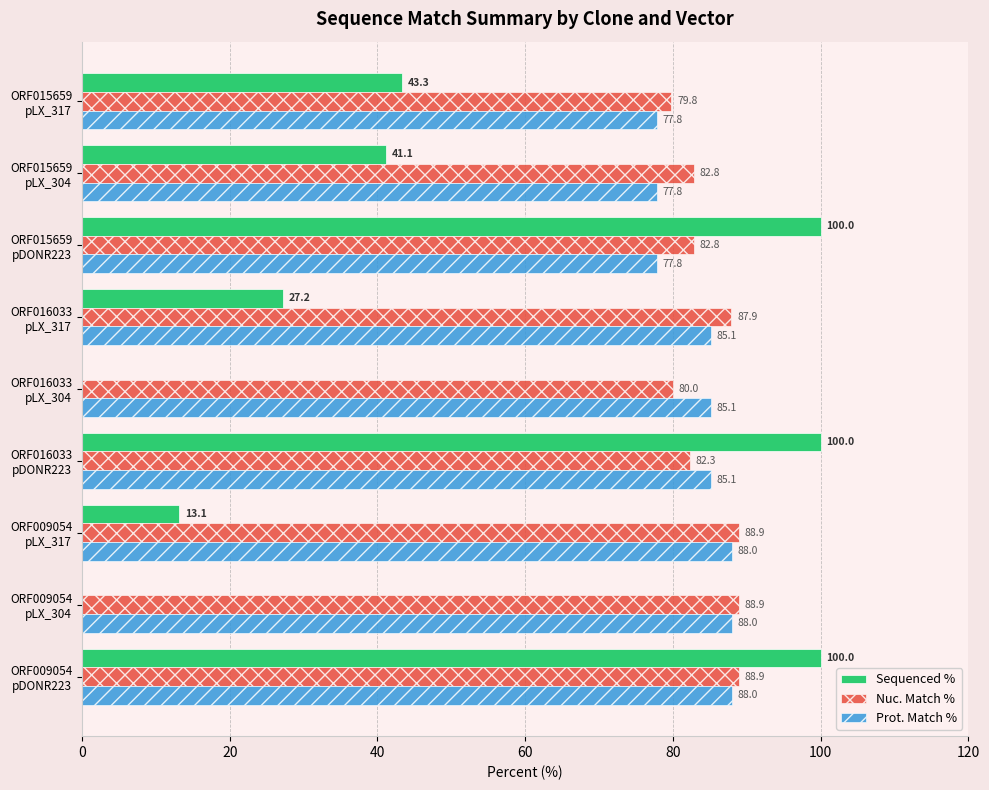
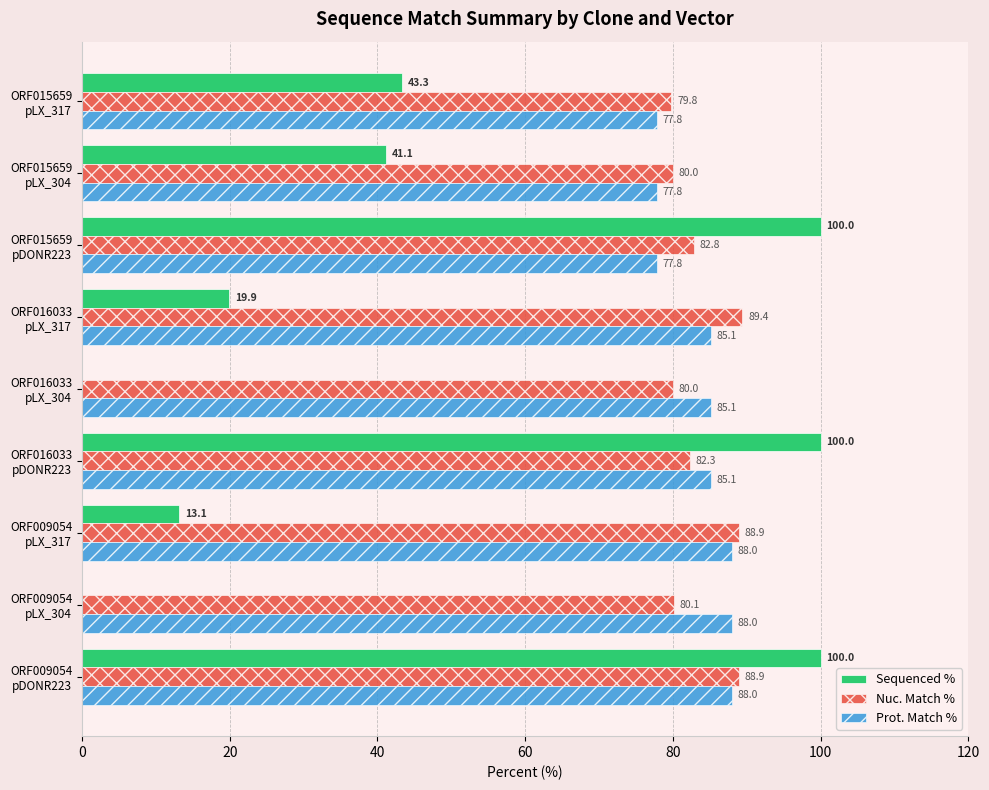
  {
    "Sequenced %": {
      "ORF015659 pLX_317": 43.3,
      "ORF015659 pLX_304": 41.1,
      "ORF015659 pDONR223": 100.0,
-     "ORF016033 pLX_317": 27.2,
+     "ORF016033 pLX_317": 19.9,
      "ORF016033 pDONR223": 100.0,
      "ORF009054 pLX_317": 13.1,
      "ORF009054 pDONR223": 100.0
    },
    "Nuc. Match %": {
      "ORF015659 pLX_317": 79.8,
-     "ORF015659 pLX_304": 82.8,
+     "ORF015659 pLX_304": 80.0,
      "ORF015659 pDONR223": 82.8,
-     "ORF016033 pLX_317": 87.9,
+     "ORF016033 pLX_317": 89.4,
      "ORF016033 pLX_304": 80.0,
      "ORF016033 pDONR223": 82.3,
      "ORF009054 pLX_317": 88.9,
-     "ORF009054 pLX_304": 88.9,
+     "ORF009054 pLX_304": 80.1,
      "ORF009054 pDONR223": 88.9
    },
    "Prot. Match %": {
      "ORF015659 pLX_317": 77.8,
      "ORF015659 pLX_304": 77.8,
      "ORF015659 pDONR223": 77.8,
      "ORF016033 pLX_317": 85.1,
      "ORF016033 pLX_304": 85.1,
      "ORF016033 pDONR223": 85.1,
      "ORF009054 pLX_317": 88.0,
      "ORF009054 pLX_304": 88.0,
      "ORF009054 pDONR223": 88.0
    }
  }
